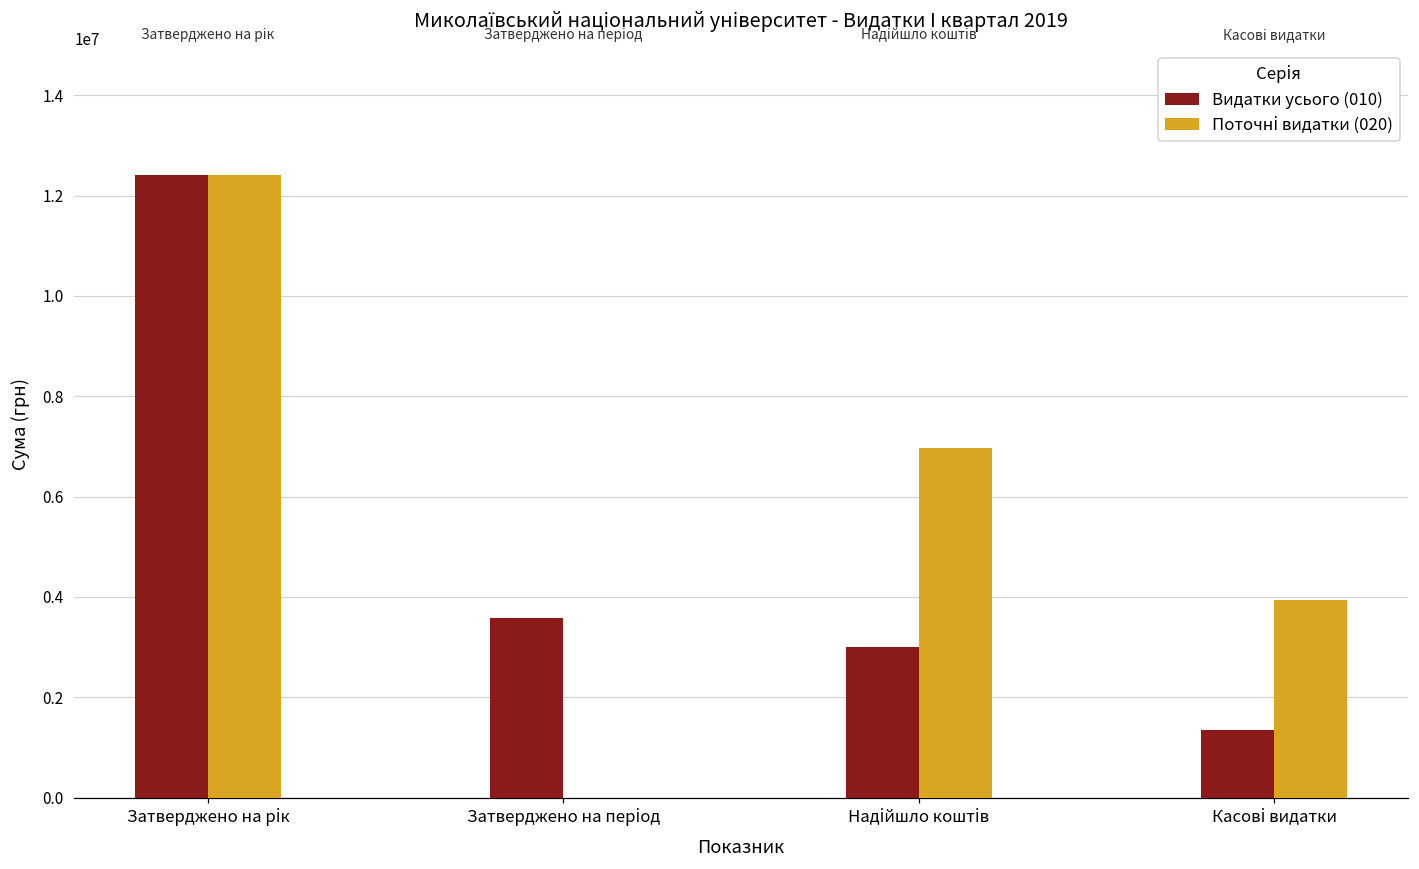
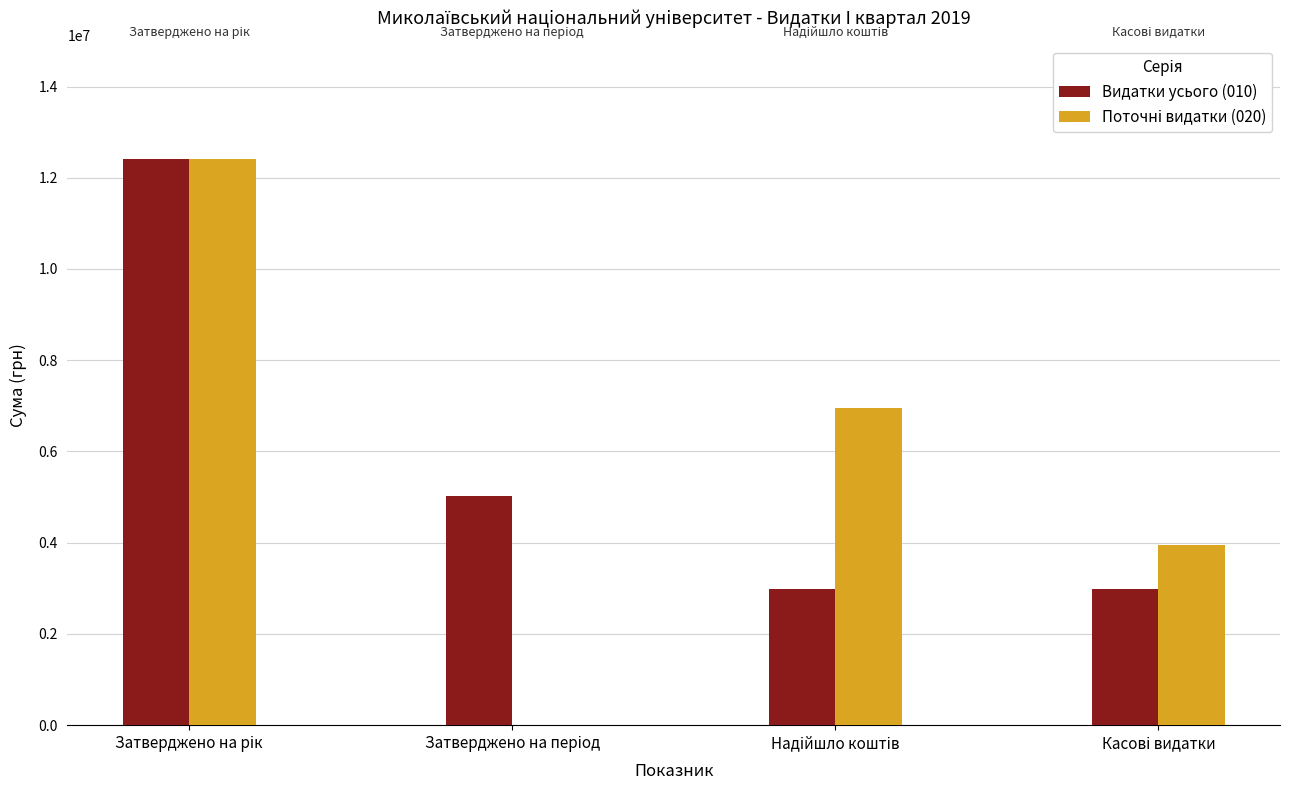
  {
    "Видатки усього (010)": {
      "Затверджено на рік": 12400000,
-     "Затверджено на період": 3600000,
+     "Затверджено на період": 5000000,
      "Надійшло коштів": 3000000,
-     "Касові видатки": 1300000
+     "Касові видатки": 3000000
    },
    "Поточні видатки (020)": {
      "Затверджено на рік": 12400000,
      "Затверджено на період": 0,
      "Надійшло коштів": 7000000,
      "Касові видатки": 3900000
    }
  }
